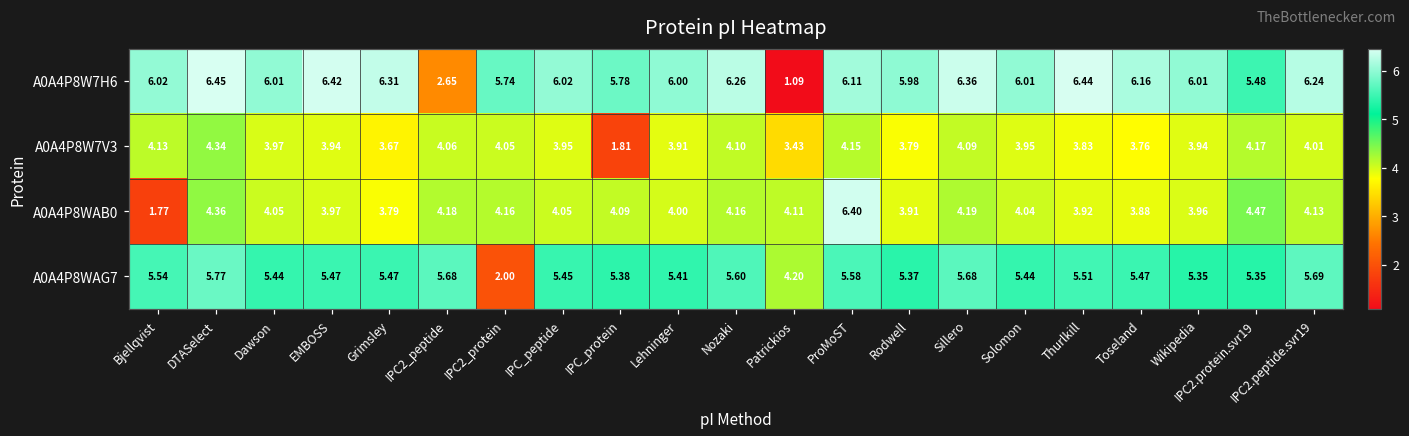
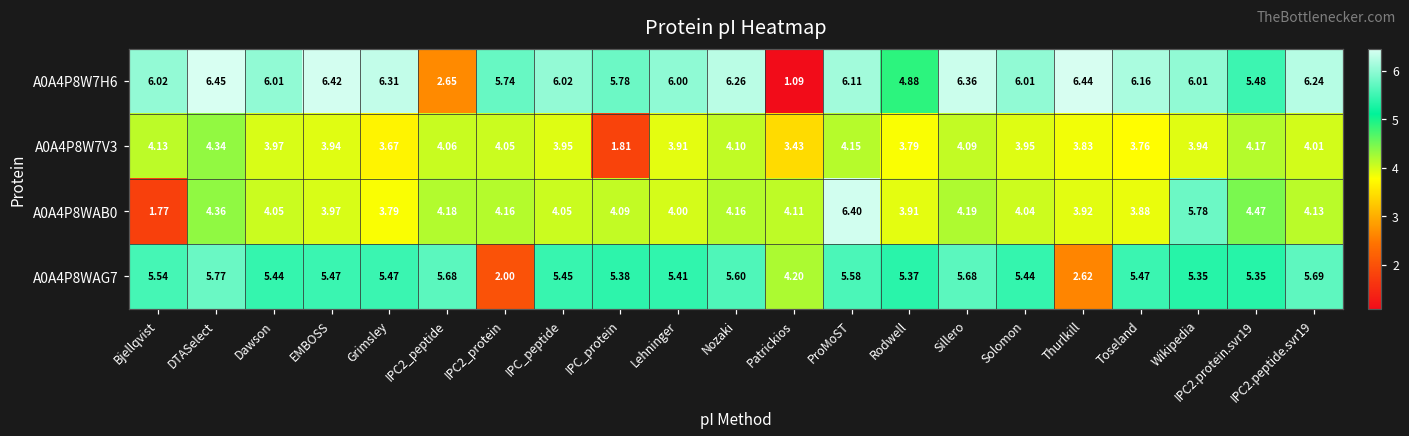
  {
    "A0A4P8W7H6": {
      "Bjellqvist": 6.02,
      "DTASelect": 6.45,
      "Dawson": 6.01,
      "EMBOSS": 6.42,
      "Grimsley": 6.31,
      "IPC2_peptide": 2.65,
      "IPC2_protein": 5.74,
      "IPC_peptide": 6.02,
      "IPC_protein": 5.78,
      "Lehninger": 6.00,
      "Nozaki": 6.26,
      "Patrickios": 1.09,
      "ProMoST": 6.11,
-     "Rodwell": 5.98,
+     "Rodwell": 4.88,
      "Sillero": 6.36,
      "Solomon": 6.01,
      "Thurlkill": 6.44,
      "Toseland": 6.16,
      "Wikipedia": 6.01,
      "IPC2.protein.svr19": 5.48,
      "IPC2.peptide.svr19": 6.24
    },
    "A0A4P8W7V3": {
      "Bjellqvist": 4.13,
      "DTASelect": 4.34,
      "Dawson": 3.97,
      "EMBOSS": 3.94,
      "Grimsley": 3.67,
      "IPC2_peptide": 4.06,
      "IPC2_protein": 4.05,
      "IPC_peptide": 3.95,
      "IPC_protein": 1.81,
      "Lehninger": 3.91,
      "Nozaki": 4.10,
      "Patrickios": 3.43,
      "ProMoST": 4.15,
      "Rodwell": 3.79,
      "Sillero": 4.09,
      "Solomon": 3.95,
      "Thurlkill": 3.83,
      "Toseland": 3.76,
      "Wikipedia": 3.94,
      "IPC2.protein.svr19": 4.17,
      "IPC2.peptide.svr19": 4.01
    },
    "A0A4P8WAB0": {
      "Bjellqvist": 1.77,
      "DTASelect": 4.36,
      "Dawson": 4.05,
      "EMBOSS": 3.97,
      "Grimsley": 3.79,
      "IPC2_peptide": 4.18,
      "IPC2_protein": 4.16,
      "IPC_peptide": 4.05,
      "IPC_protein": 4.09,
      "Lehninger": 4.00,
      "Nozaki": 4.16,
      "Patrickios": 4.11,
      "ProMoST": 6.40,
      "Rodwell": 3.91,
      "Sillero": 4.19,
      "Solomon": 4.04,
      "Thurlkill": 3.92,
      "Toseland": 3.88,
-     "Wikipedia": 3.96,
+     "Wikipedia": 5.78,
      "IPC2.protein.svr19": 4.47,
      "IPC2.peptide.svr19": 4.13
    },
    "A0A4P8WAG7": {
      "Bjellqvist": 5.54,
      "DTASelect": 5.77,
      "Dawson": 5.44,
      "EMBOSS": 5.47,
      "Grimsley": 5.47,
      "IPC2_peptide": 5.68,
      "IPC2_protein": 2.00,
      "IPC_peptide": 5.45,
      "IPC_protein": 5.38,
      "Lehninger": 5.41,
      "Nozaki": 5.60,
      "Patrickios": 4.20,
      "ProMoST": 5.58,
      "Rodwell": 5.37,
      "Sillero": 5.68,
      "Solomon": 5.44,
-     "Thurlkill": 5.51,
+     "Thurlkill": 2.62,
      "Toseland": 5.47,
      "Wikipedia": 5.35,
      "IPC2.protein.svr19": 5.35,
      "IPC2.peptide.svr19": 5.69
    }
  }
